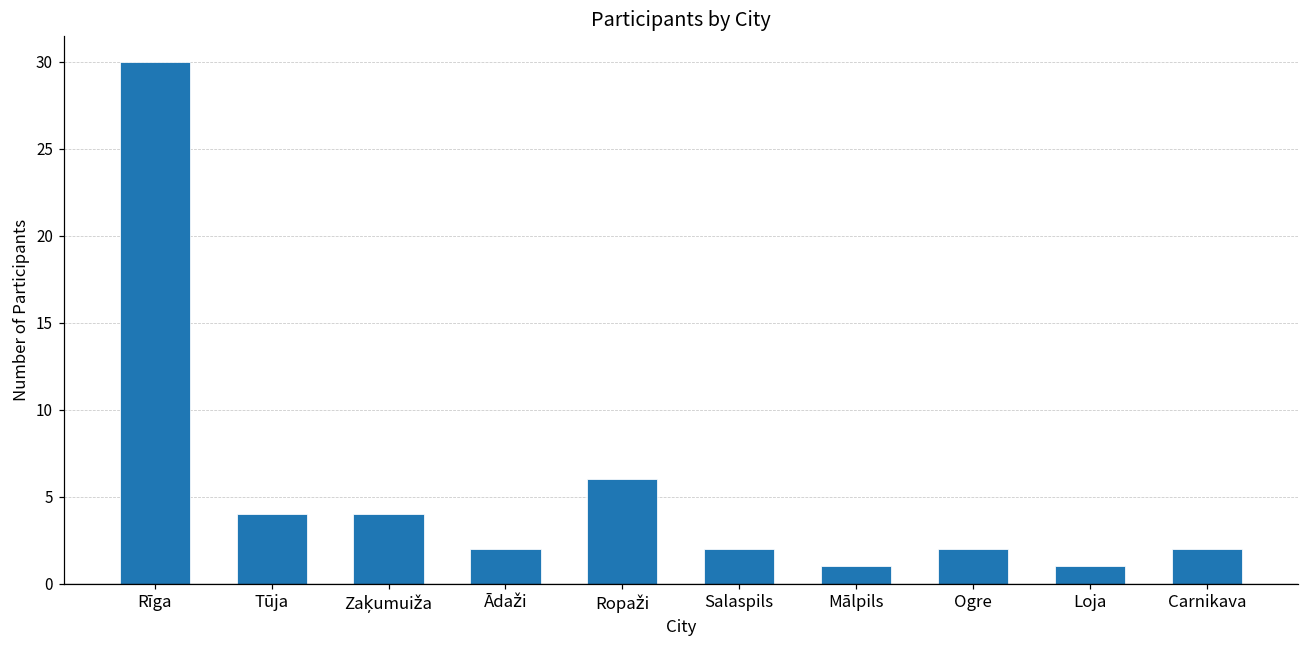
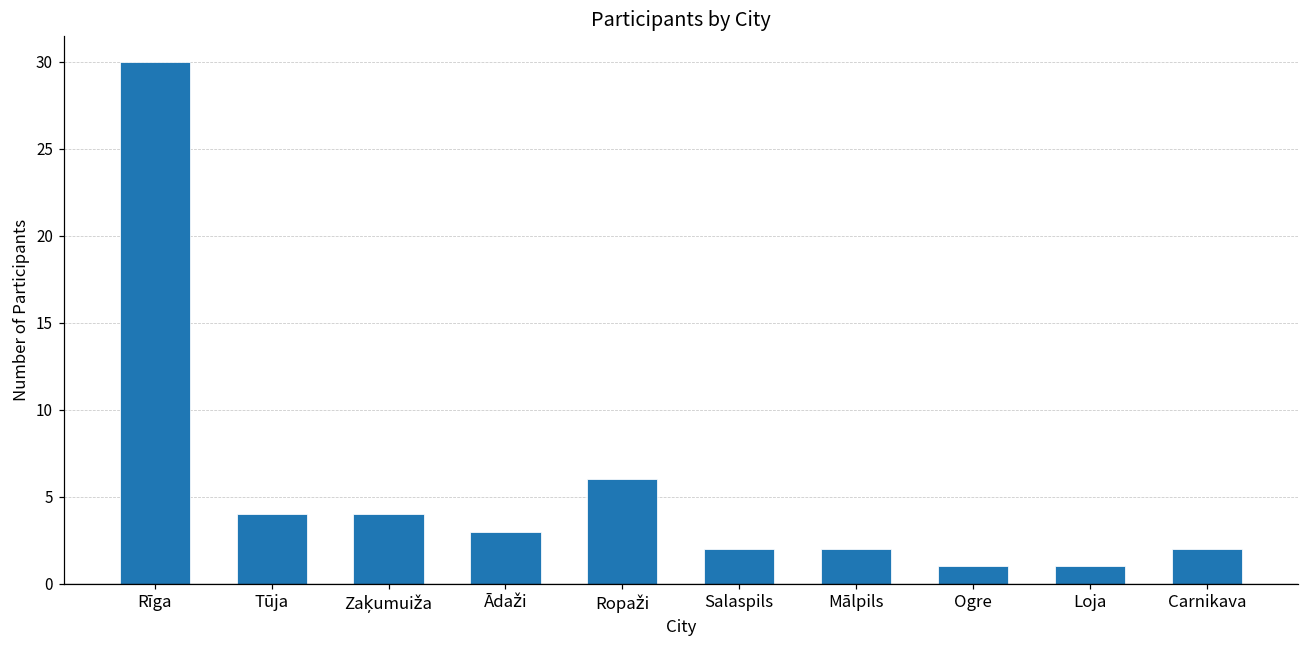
  {
    "Rīga": 30,
    "Tūja": 4,
    "Zaķumuiža": 4,
-   "Ādaži": 2,
+   "Ādaži": 3,
    "Ropaži": 6,
    "Salaspils": 2,
-   "Mālpils": 1,
-   "Ogre": 2,
+   "Mālpils": 2,
+   "Ogre": 1,
    "Loja": 1,
    "Carnikava": 2
  }
